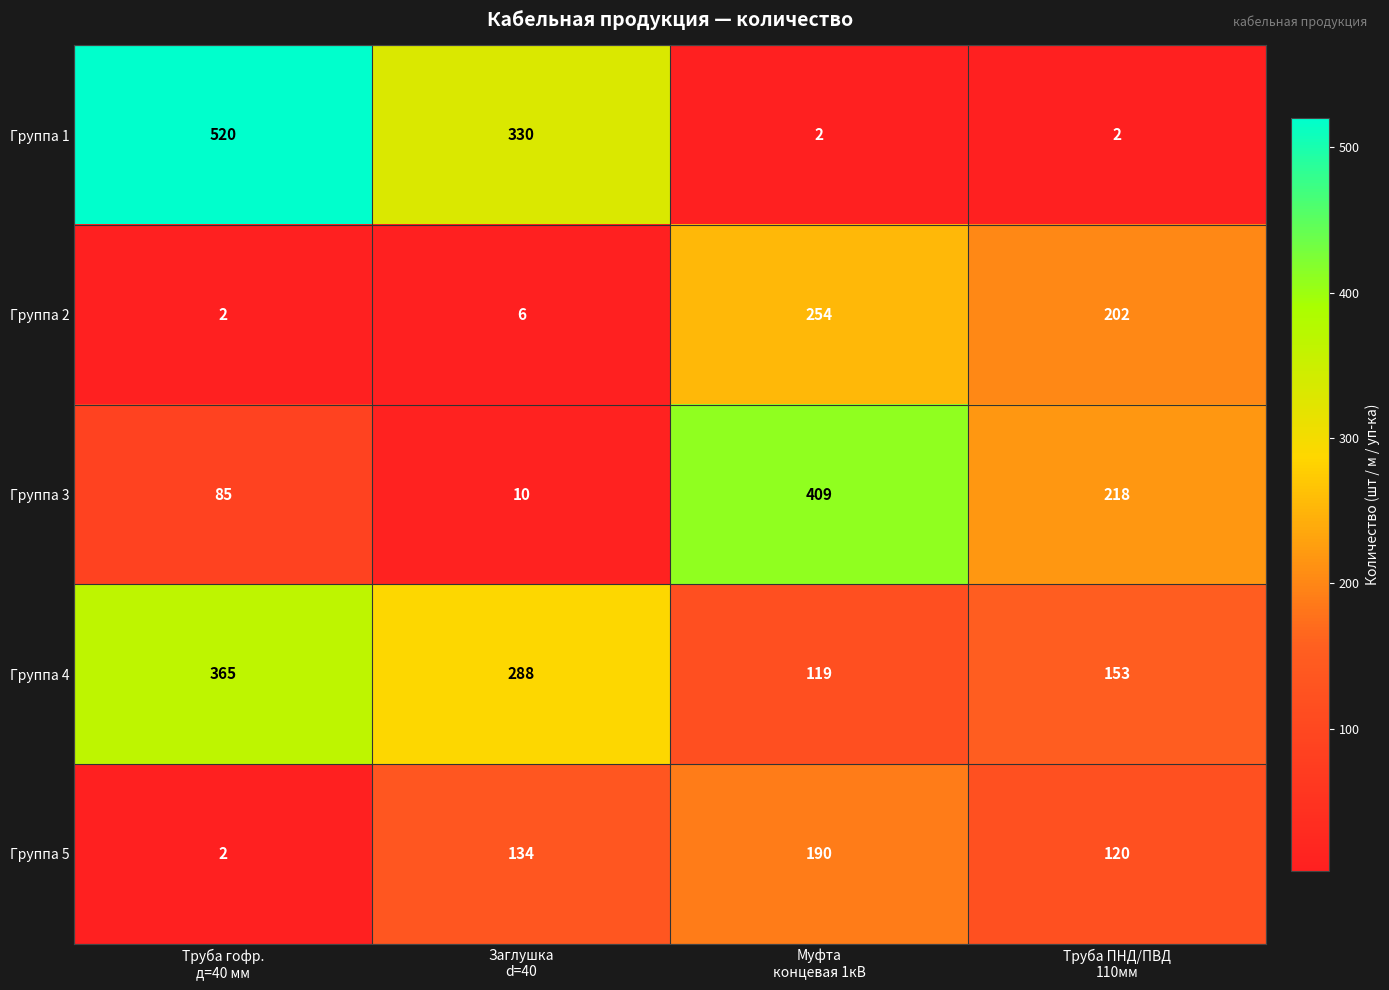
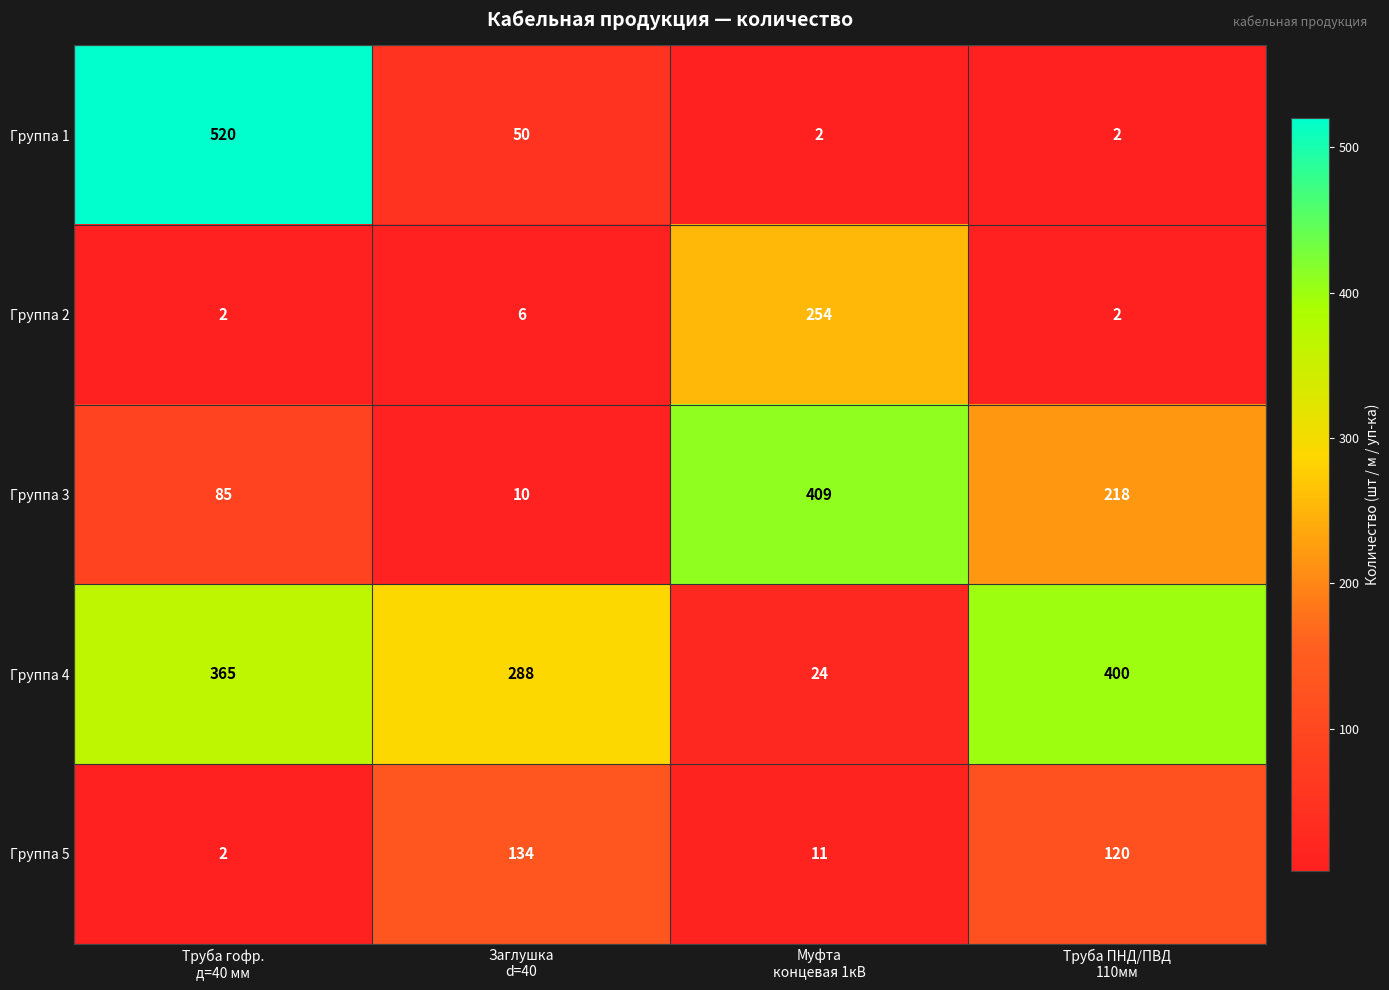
  {
    "Группа 1": {
      "Труба гофр. д=40 мм": 520,
-     "Заглушка d=40": 330,
+     "Заглушка d=40": 50,
      "Муфта концевая 1кВ": 2,
      "Труба ПНД/ПВД 110мм": 2
    },
    "Группа 2": {
      "Труба гофр. д=40 мм": 2,
      "Заглушка d=40": 6,
      "Муфта концевая 1кВ": 254,
-     "Труба ПНД/ПВД 110мм": 202
+     "Труба ПНД/ПВД 110мм": 2
    },
    "Группа 3": {
      "Труба гофр. д=40 мм": 85,
      "Заглушка d=40": 10,
      "Муфта концевая 1кВ": 409,
      "Труба ПНД/ПВД 110мм": 218
    },
    "Группа 4": {
      "Труба гофр. д=40 мм": 365,
      "Заглушка d=40": 288,
-     "Муфта концевая 1кВ": 119,
-     "Труба ПНД/ПВД 110мм": 153
+     "Муфта концевая 1кВ": 24,
+     "Труба ПНД/ПВД 110мм": 400
    },
    "Группа 5": {
      "Труба гофр. д=40 мм": 2,
      "Заглушка d=40": 134,
-     "Муфта концевая 1кВ": 190,
+     "Муфта концевая 1кВ": 11,
      "Труба ПНД/ПВД 110мм": 120
    }
  }
